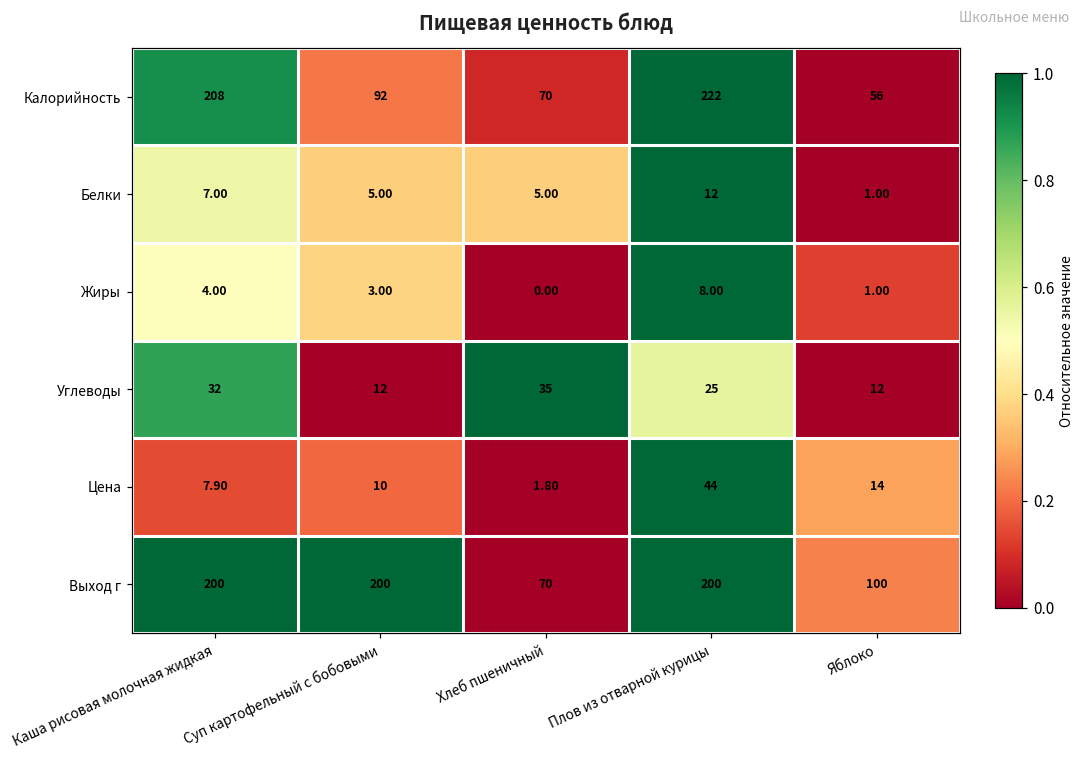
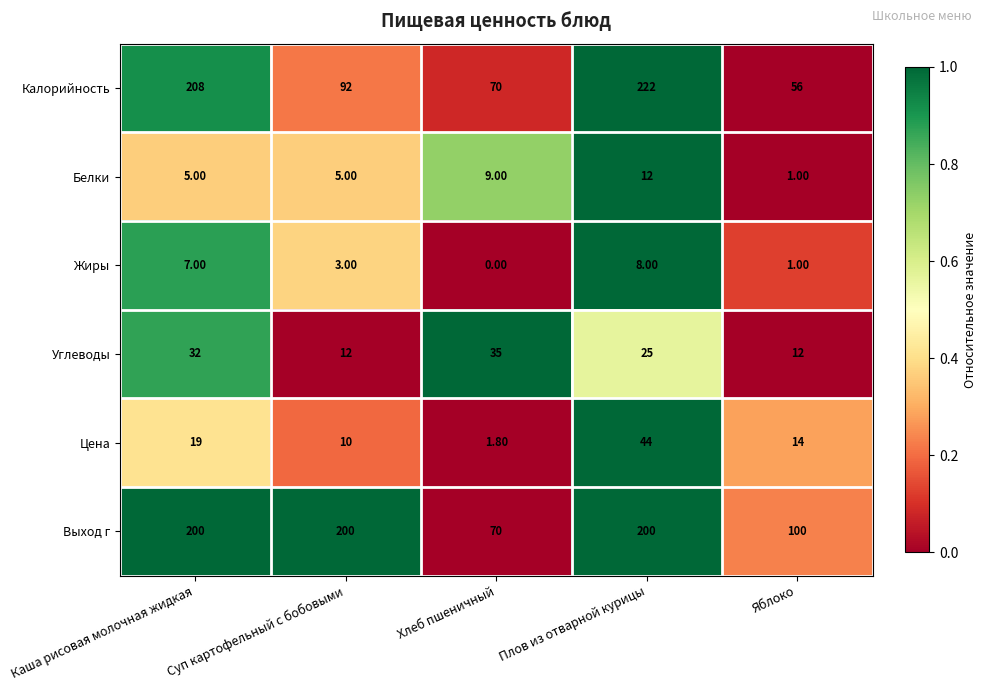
  {
    "Калорийность": {
      "Каша рисовая молочная жидкая": 208,
      "Суп картофельный с бобовыми": 92,
      "Хлеб пшеничный": 70,
      "Плов из отварной курицы": 222,
      "Яблоко": 56
    },
    "Белки": {
-     "Каша рисовая молочная жидкая": 7.00,
+     "Каша рисовая молочная жидкая": 5.00,
      "Суп картофельный с бобовыми": 5.00,
-     "Хлеб пшеничный": 5.00,
+     "Хлеб пшеничный": 9.00,
      "Плов из отварной курицы": 12,
      "Яблоко": 1.00
    },
    "Жиры": {
-     "Каша рисовая молочная жидкая": 4.00,
+     "Каша рисовая молочная жидкая": 7.00,
      "Суп картофельный с бобовыми": 3.00,
      "Хлеб пшеничный": 0.00,
      "Плов из отварной курицы": 8.00,
      "Яблоко": 1.00
    },
    "Углеводы": {
      "Каша рисовая молочная жидкая": 32,
      "Суп картофельный с бобовыми": 12,
      "Хлеб пшеничный": 35,
      "Плов из отварной курицы": 25,
      "Яблоко": 12
    },
    "Цена": {
-     "Каша рисовая молочная жидкая": 7.90,
+     "Каша рисовая молочная жидкая": 19,
      "Суп картофельный с бобовыми": 10,
      "Хлеб пшеничный": 1.80,
      "Плов из отварной курицы": 44,
      "Яблоко": 14
    },
    "Выход г": {
      "Каша рисовая молочная жидкая": 200,
      "Суп картофельный с бобовыми": 200,
      "Хлеб пшеничный": 70,
      "Плов из отварной курицы": 200,
      "Яблоко": 100
    }
  }
